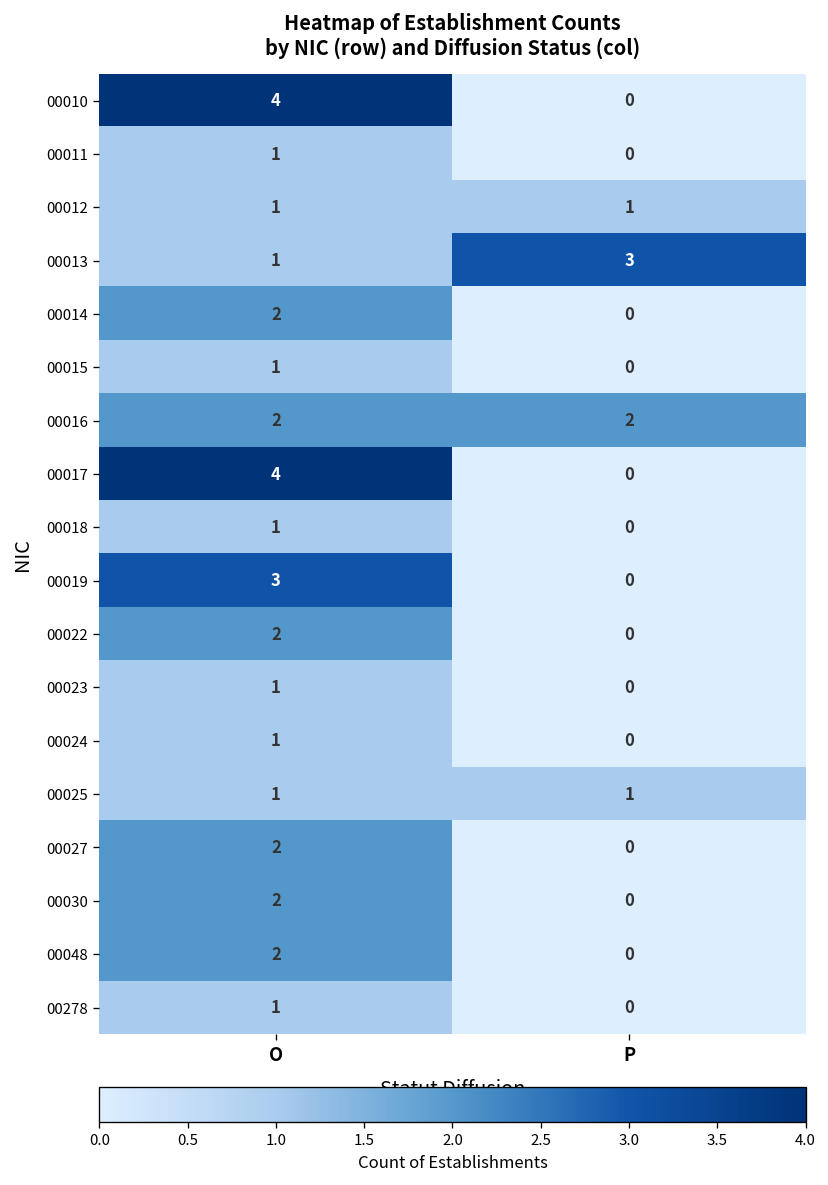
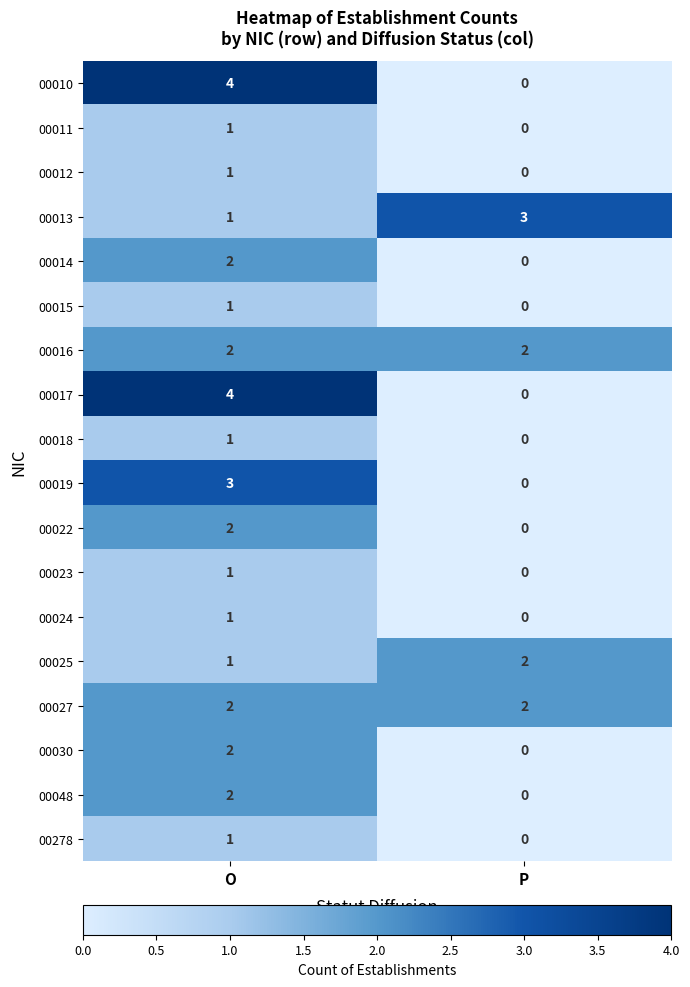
  {
    "00010": {
      "O": 4,
      "P": 0
    },
    "00011": {
      "O": 1,
      "P": 0
    },
    "00012": {
      "O": 1,
-     "P": 1
+     "P": 0
    },
    "00013": {
      "O": 1,
      "P": 3
    },
    "00014": {
      "O": 2,
      "P": 0
    },
    "00015": {
      "O": 1,
      "P": 0
    },
    "00016": {
      "O": 2,
      "P": 2
    },
    "00017": {
      "O": 4,
      "P": 0
    },
    "00018": {
      "O": 1,
      "P": 0
    },
    "00019": {
      "O": 3,
      "P": 0
    },
    "00022": {
      "O": 2,
      "P": 0
    },
    "00023": {
      "O": 1,
      "P": 0
    },
    "00024": {
      "O": 1,
      "P": 0
    },
    "00025": {
      "O": 1,
-     "P": 1
+     "P": 2
    },
    "00027": {
      "O": 2,
-     "P": 0
+     "P": 2
    },
    "00030": {
      "O": 2,
      "P": 0
    },
    "00048": {
      "O": 2,
      "P": 0
    },
    "00278": {
      "O": 1,
      "P": 0
    }
  }
